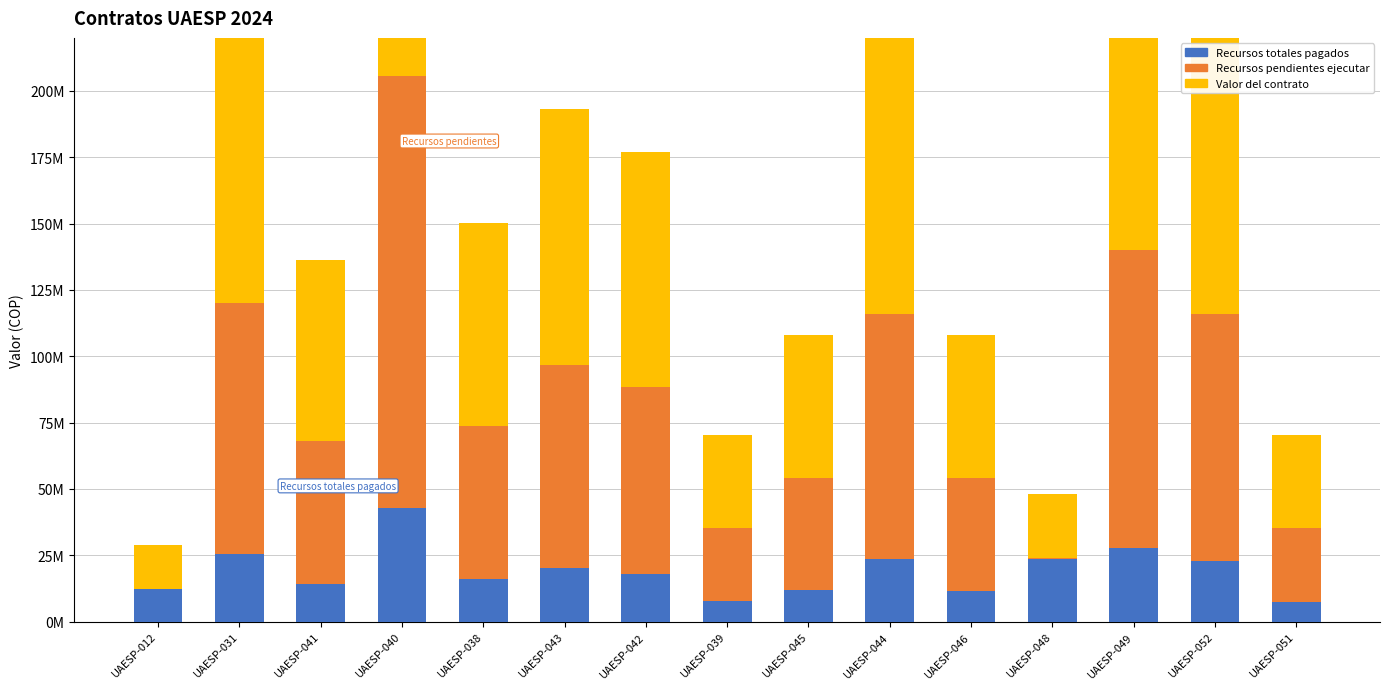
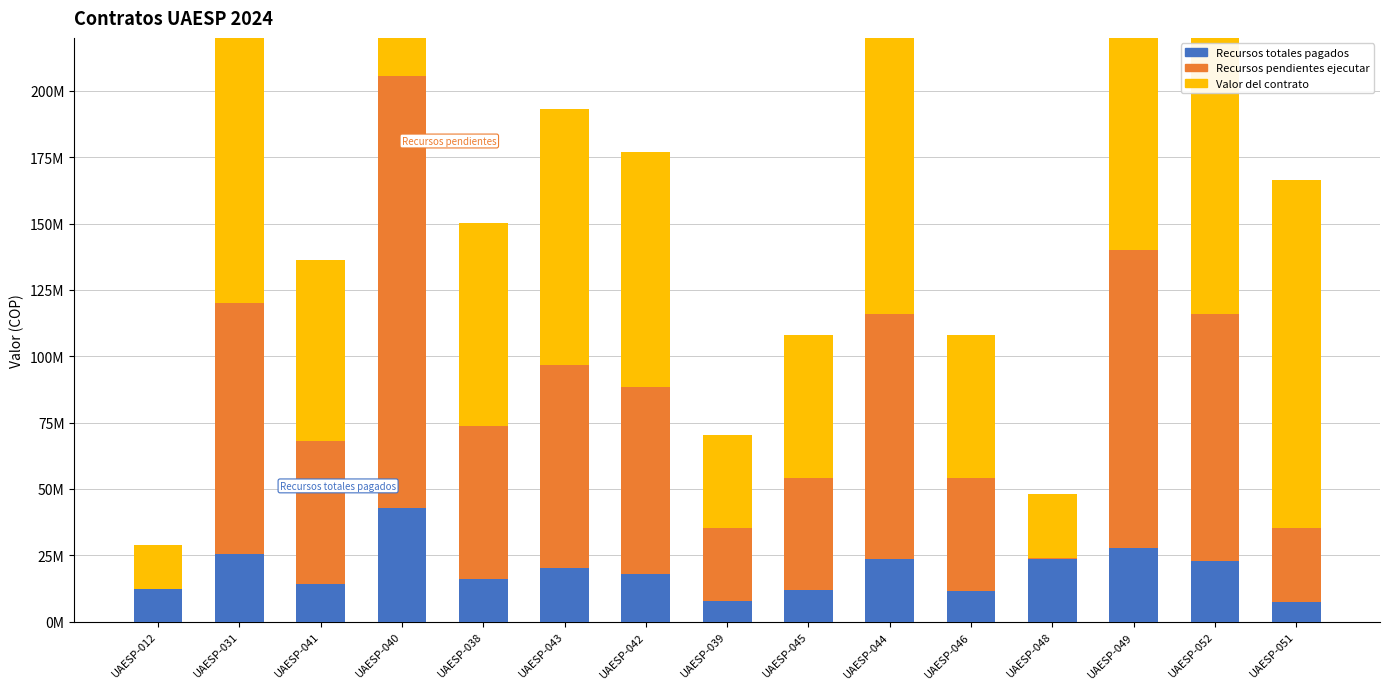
  {
    "Recursos totales pagados": {
      "UAESP-012": 12000000,
      "UAESP-031": 26000000,
      "UAESP-041": 14000000,
      "UAESP-040": 43000000,
      "UAESP-038": 16000000,
      "UAESP-043": 20000000,
      "UAESP-042": 18000000,
      "UAESP-039": 8000000,
      "UAESP-045": 12000000,
      "UAESP-044": 24000000,
      "UAESP-046": 12000000,
      "UAESP-048": 24000000,
      "UAESP-049": 28000000,
      "UAESP-052": 23000000,
      "UAESP-051": 7000000
    },
    "Recursos pendientes ejecutar": {
      "UAESP-012": 0,
      "UAESP-031": 94000000,
      "UAESP-041": 54000000,
      "UAESP-040": 163000000,
      "UAESP-038": 58000000,
      "UAESP-043": 77000000,
      "UAESP-042": 70000000,
      "UAESP-039": 27000000,
      "UAESP-045": 42000000,
      "UAESP-044": 92000000,
      "UAESP-046": 42000000,
      "UAESP-049": 112000000,
      "UAESP-052": 93000000,
      "UAESP-051": 28000000
    },
    "Valor del contrato": {
      "UAESP-012": 17000000,
      "UAESP-041": 68000000,
      "UAESP-038": 77000000,
      "UAESP-043": 97000000,
      "UAESP-042": 89000000,
      "UAESP-039": 35000000,
      "UAESP-045": 54000000,
      "UAESP-046": 54000000,
      "UAESP-048": 24000000,
-     "UAESP-051": 35000000
+     "UAESP-051": 131000000
    }
  }
